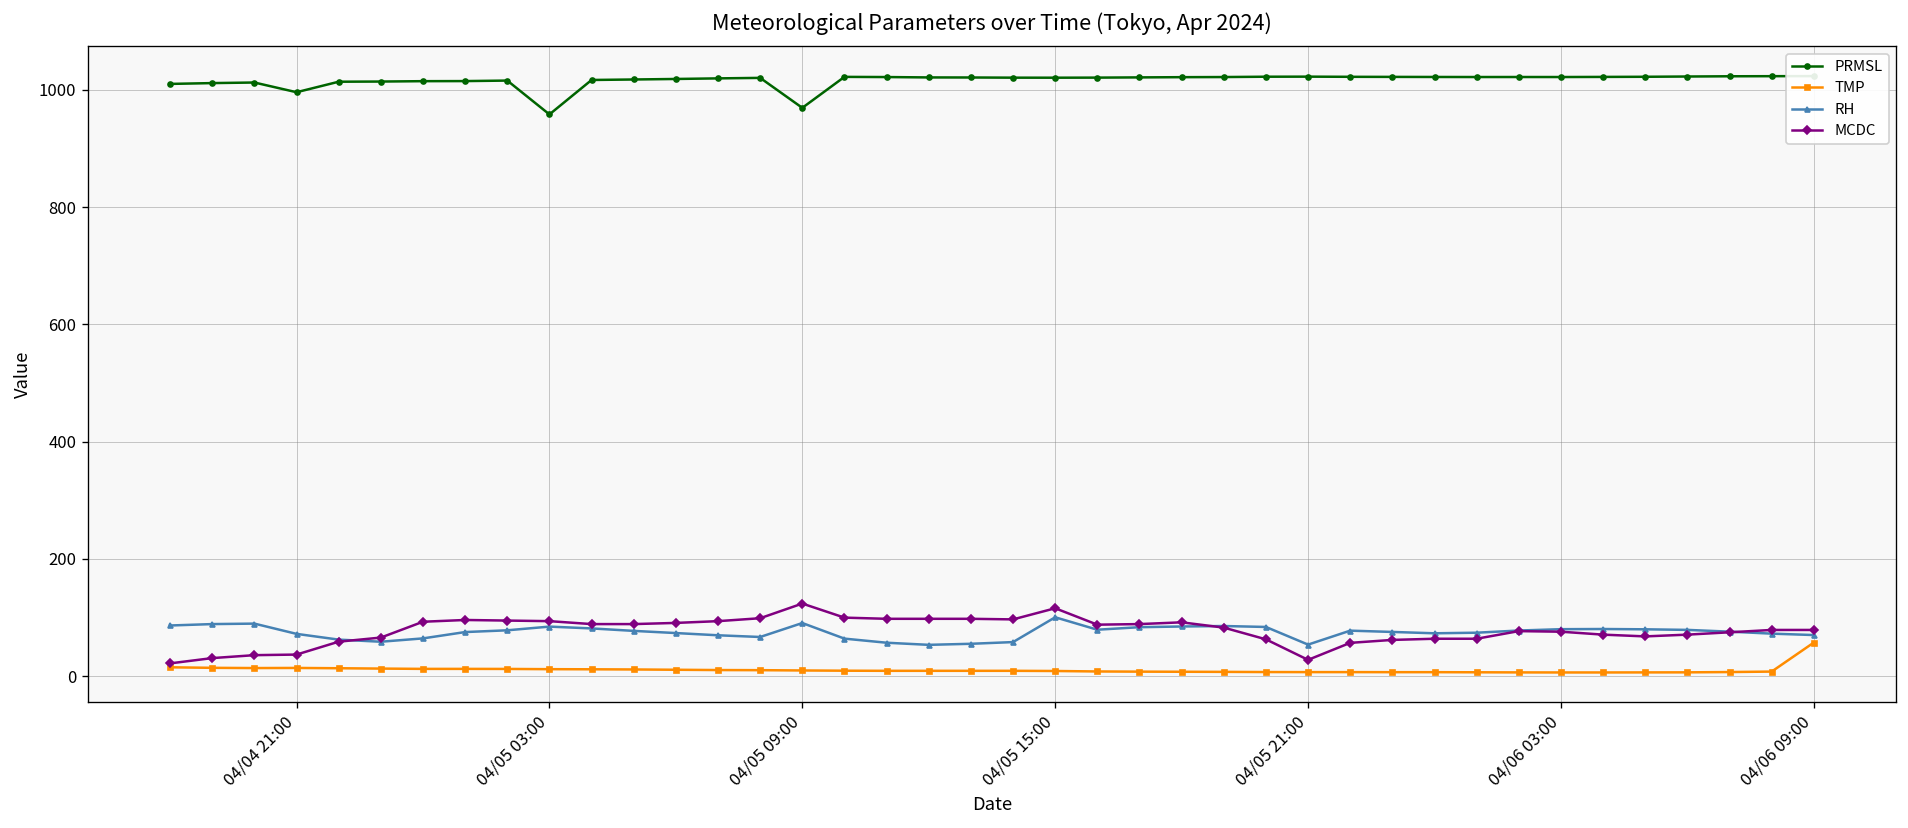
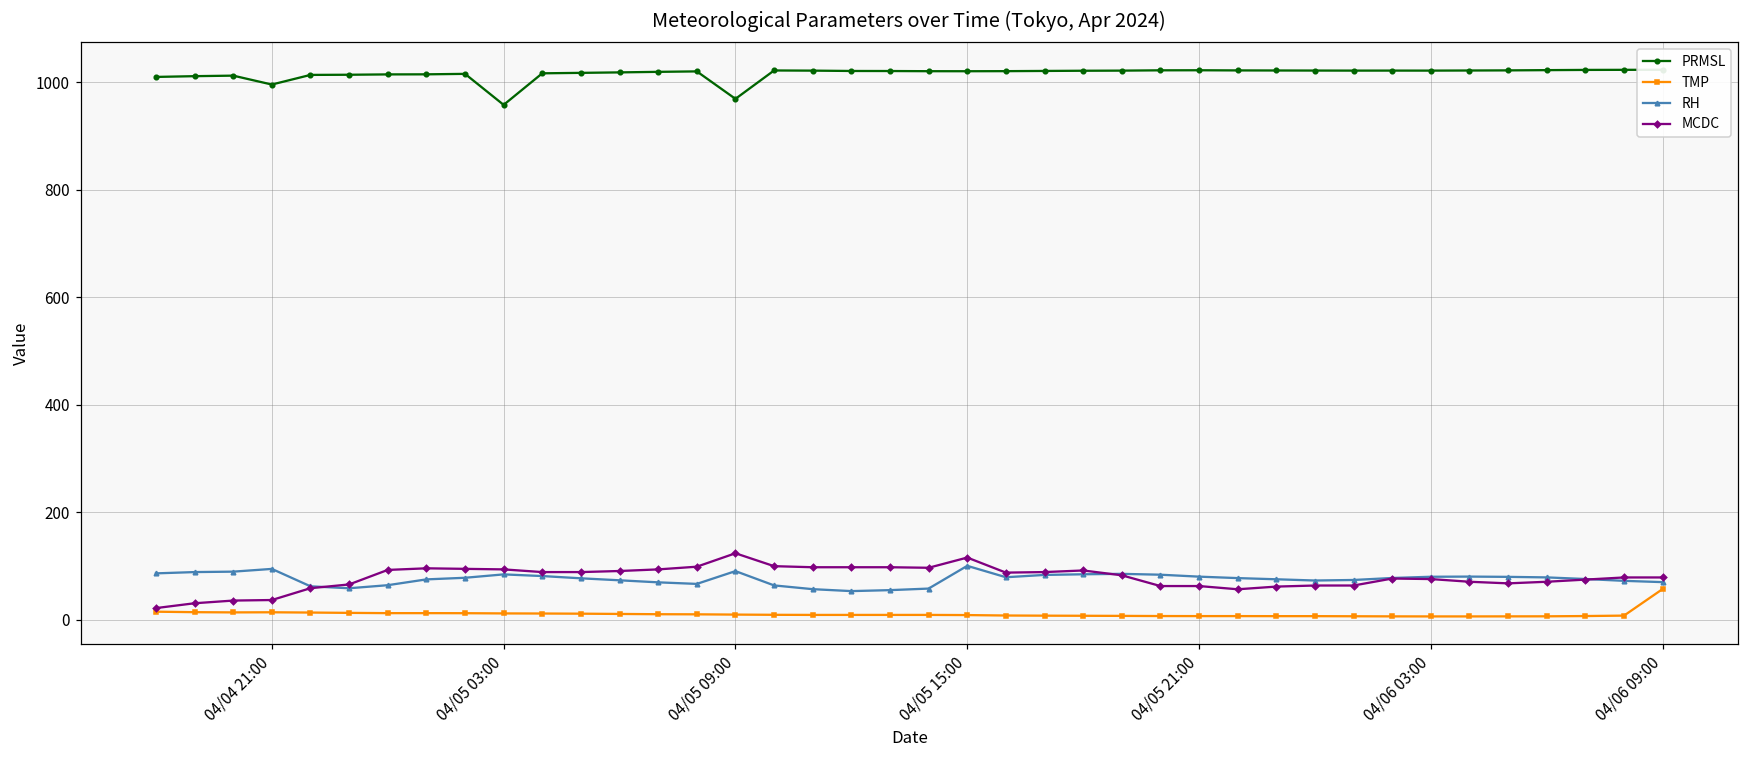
  {
    "PRMSL": {
      "04/04 21:00": 1000,
      "04/05 03:00": 960,
      "04/05 09:00": 970,
      "04/05 15:00": 1020,
      "04/05 21:00": 1020,
      "04/06 03:00": 1020
    },
    "TMP": {
      "04/04 21:00": 10,
      "04/05 03:00": 10,
      "04/05 09:00": 10,
      "04/05 15:00": 10,
      "04/05 21:00": 10,
      "04/06 03:00": 10,
      "04/06 09:00": 60
    },
    "RH": {
-     "04/04 21:00": 70,
+     "04/04 21:00": 90,
      "04/05 03:00": 80,
      "04/05 09:00": 90,
      "04/05 15:00": 100,
-     "04/05 21:00": 50,
+     "04/05 21:00": 80,
      "04/06 09:00": 70
    },
    "MCDC": {
      "04/04 21:00": 40,
      "04/05 03:00": 90,
      "04/05 09:00": 120,
      "04/05 15:00": 120,
-     "04/05 21:00": 30,
+     "04/05 21:00": 60,
      "04/06 09:00": 80
    }
  }
